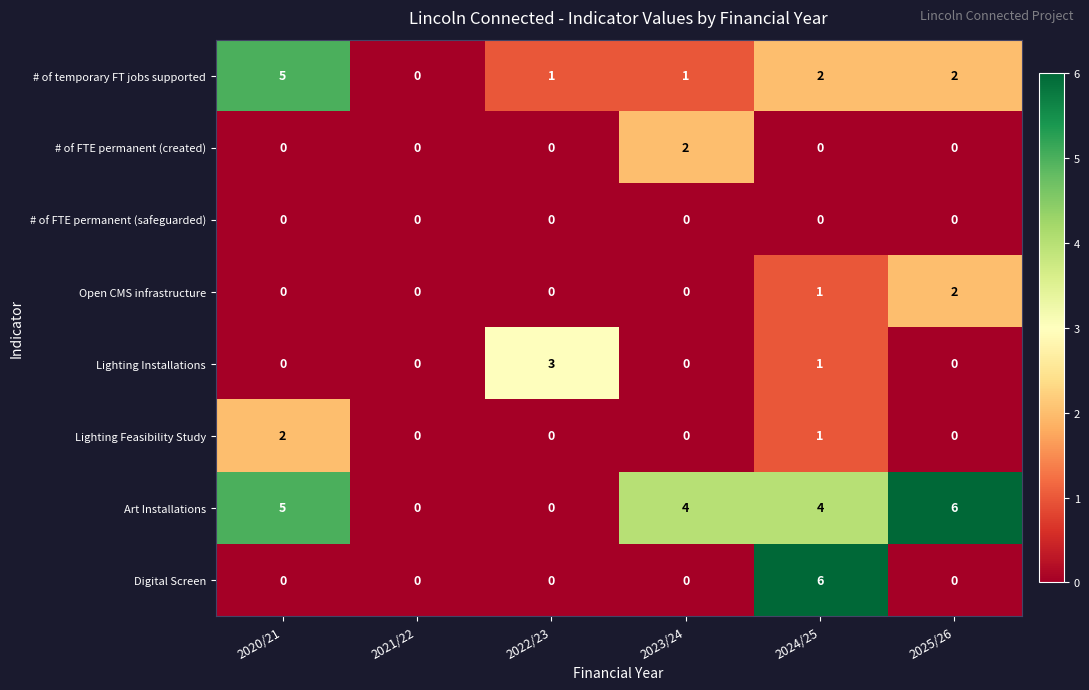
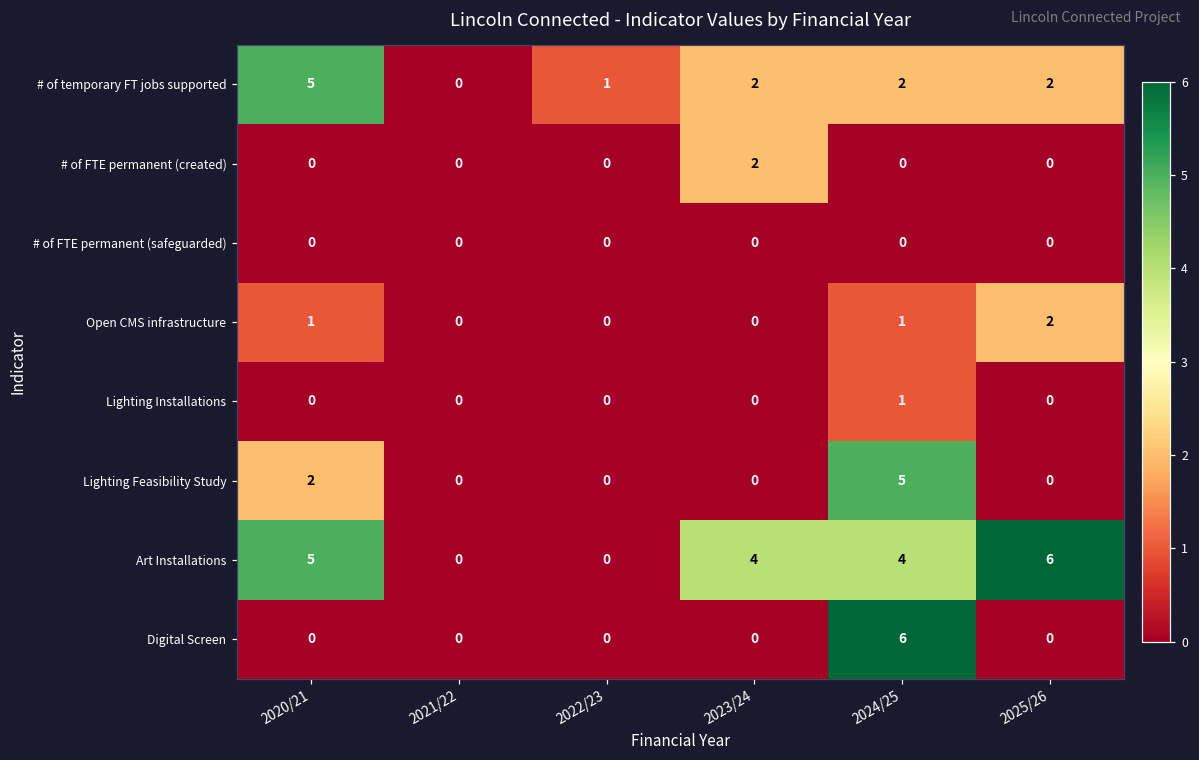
  {
    "# of temporary FT jobs supported": {
      "2020/21": 5,
      "2021/22": 0,
      "2022/23": 1,
-     "2023/24": 1,
+     "2023/24": 2,
      "2024/25": 2,
      "2025/26": 2
    },
    "# of FTE permanent (created)": {
      "2020/21": 0,
      "2021/22": 0,
      "2022/23": 0,
      "2023/24": 2,
      "2024/25": 0,
      "2025/26": 0
    },
    "# of FTE permanent (safeguarded)": {
      "2020/21": 0,
      "2021/22": 0,
      "2022/23": 0,
      "2023/24": 0,
      "2024/25": 0,
      "2025/26": 0
    },
    "Open CMS infrastructure": {
-     "2020/21": 0,
+     "2020/21": 1,
      "2021/22": 0,
      "2022/23": 0,
      "2023/24": 0,
      "2024/25": 1,
      "2025/26": 2
    },
    "Lighting Installations": {
      "2020/21": 0,
      "2021/22": 0,
-     "2022/23": 3,
+     "2022/23": 0,
      "2023/24": 0,
      "2024/25": 1,
      "2025/26": 0
    },
    "Lighting Feasibility Study": {
      "2020/21": 2,
      "2021/22": 0,
      "2022/23": 0,
      "2023/24": 0,
-     "2024/25": 1,
+     "2024/25": 5,
      "2025/26": 0
    },
    "Art Installations": {
      "2020/21": 5,
      "2021/22": 0,
      "2022/23": 0,
      "2023/24": 4,
      "2024/25": 4,
      "2025/26": 6
    },
    "Digital Screen": {
      "2020/21": 0,
      "2021/22": 0,
      "2022/23": 0,
      "2023/24": 0,
      "2024/25": 6,
      "2025/26": 0
    }
  }
